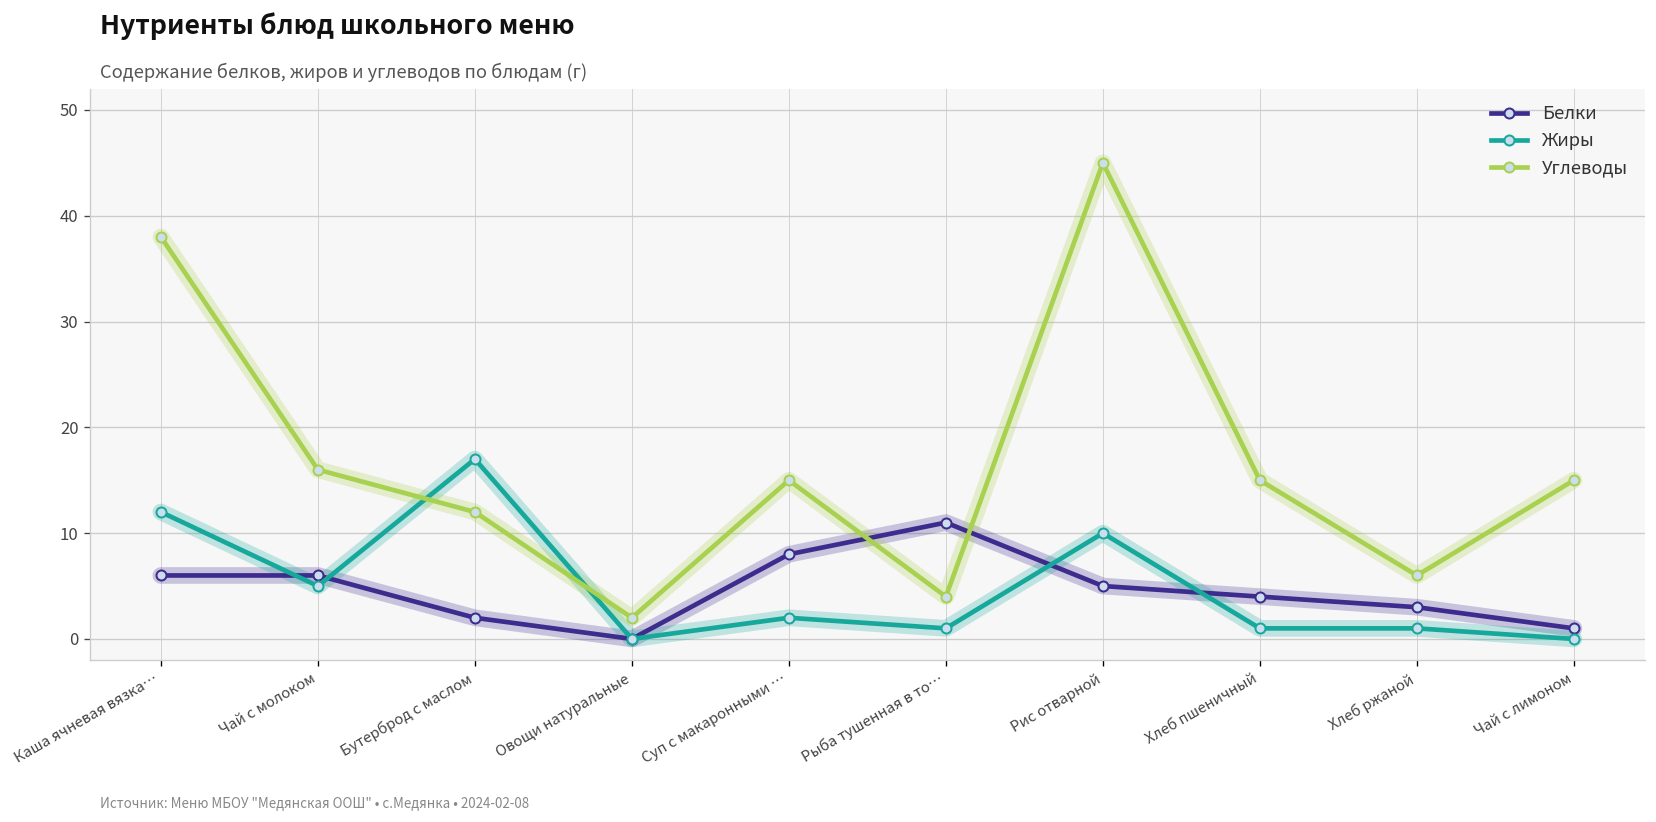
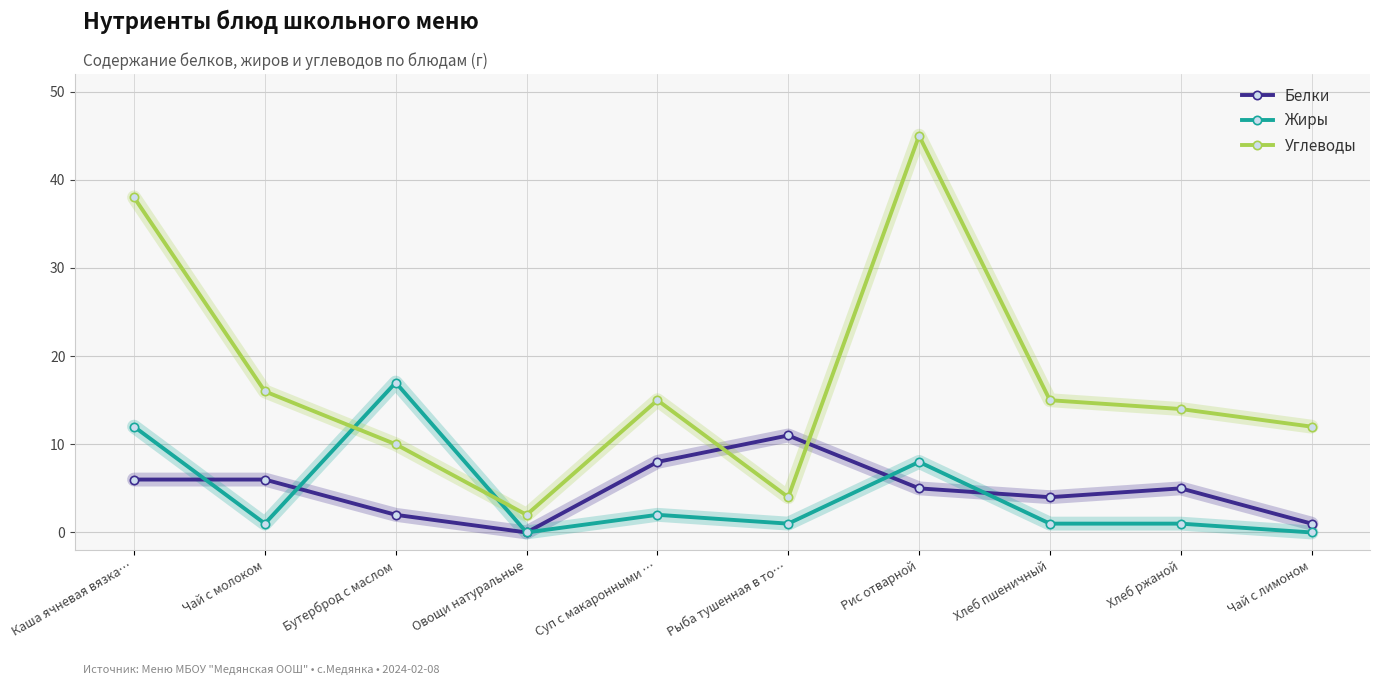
  {
    "Белки": {
      "Каша ячневая вязка…": 6,
      "Чай с молоком": 6,
      "Бутерброд с маслом": 2,
      "Суп с макаронными …": 8,
      "Рыба тушенная в то…": 11,
      "Рис отварной": 5,
      "Хлеб пшеничный": 4,
-     "Хлеб ржаной": 3,
+     "Хлеб ржаной": 5,
      "Чай с лимоном": 1
    },
    "Жиры": {
      "Каша ячневая вязка…": 12,
-     "Чай с молоком": 5,
+     "Чай с молоком": 1,
      "Бутерброд с маслом": 17,
      "Суп с макаронными …": 2,
      "Рыба тушенная в то…": 1,
-     "Рис отварной": 10,
+     "Рис отварной": 8,
      "Хлеб пшеничный": 1,
      "Хлеб ржаной": 1,
      "Чай с лимоном": 0
    },
    "Углеводы": {
      "Каша ячневая вязка…": 38,
      "Чай с молоком": 16,
-     "Бутерброд с маслом": 12,
+     "Бутерброд с маслом": 10,
      "Овощи натуральные": 2,
      "Суп с макаронными …": 15,
      "Рыба тушенная в то…": 4,
      "Рис отварной": 45,
      "Хлеб пшеничный": 15,
-     "Хлеб ржаной": 6,
-     "Чай с лимоном": 15
+     "Хлеб ржаной": 14,
+     "Чай с лимоном": 12
    }
  }
